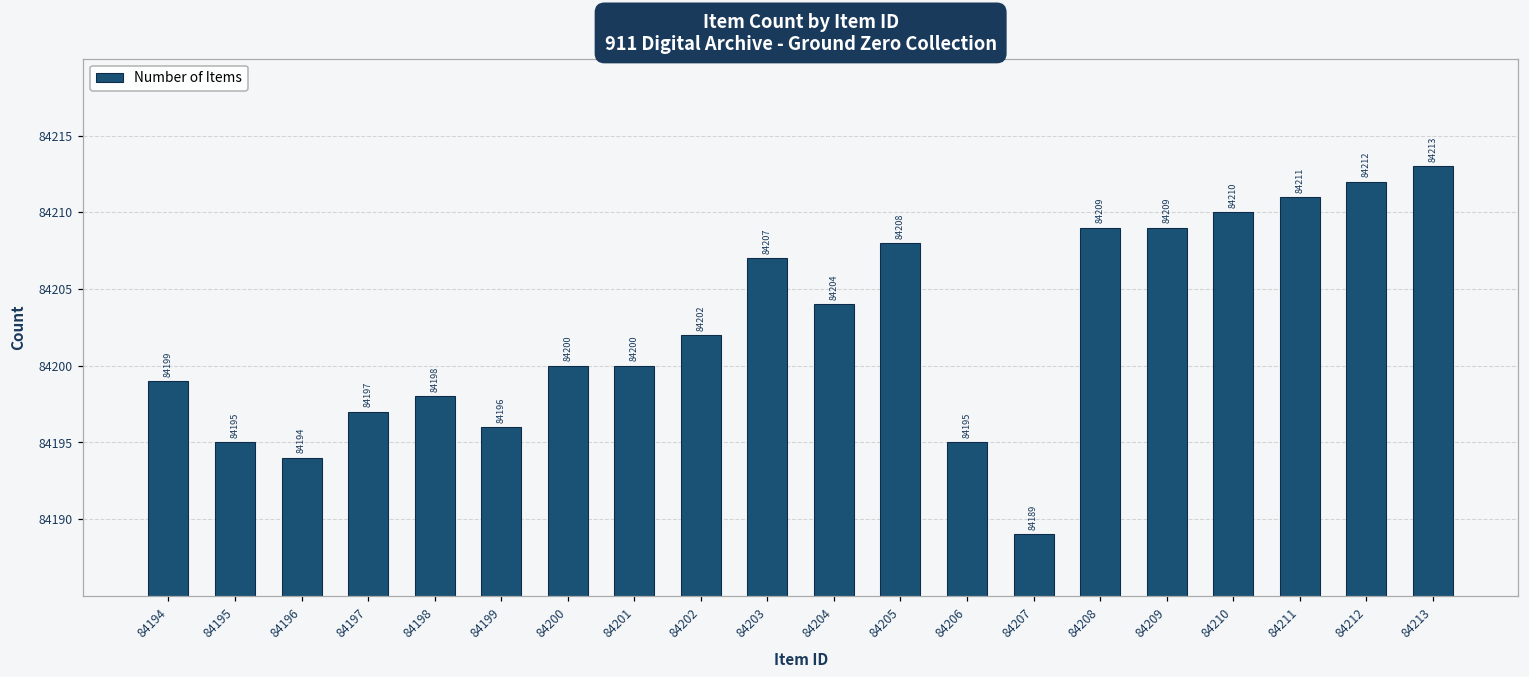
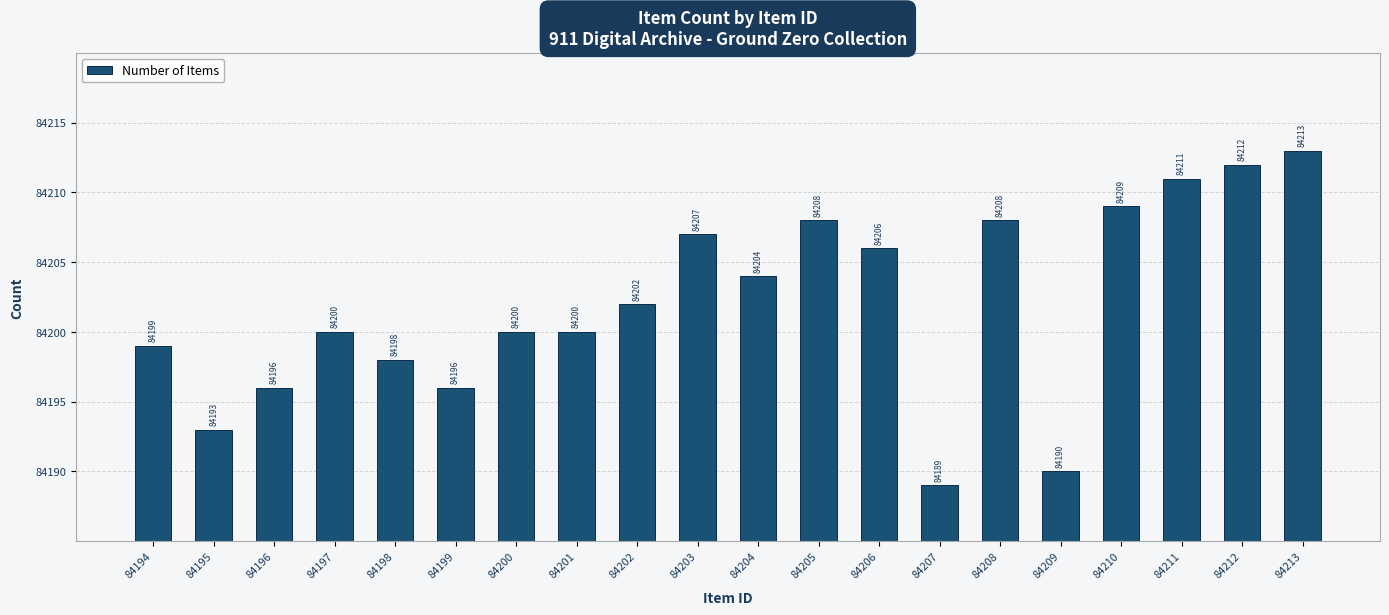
  {
    "84194": 84199,
-   "84195": 84195,
-   "84196": 84194,
-   "84197": 84197,
+   "84195": 84193,
+   "84196": 84196,
+   "84197": 84200,
    "84198": 84198,
    "84199": 84196,
    "84200": 84200,
    "84201": 84200,
    "84202": 84202,
    "84203": 84207,
    "84204": 84204,
    "84205": 84208,
-   "84206": 84195,
+   "84206": 84206,
    "84207": 84189,
-   "84208": 84209,
-   "84209": 84209,
-   "84210": 84210,
+   "84208": 84208,
+   "84209": 84190,
+   "84210": 84209,
    "84211": 84211,
    "84212": 84212,
    "84213": 84213
  }
